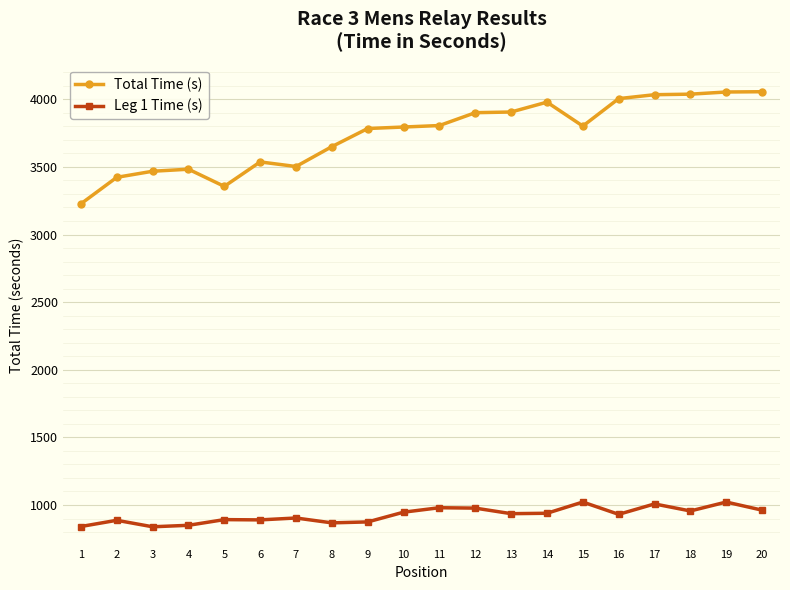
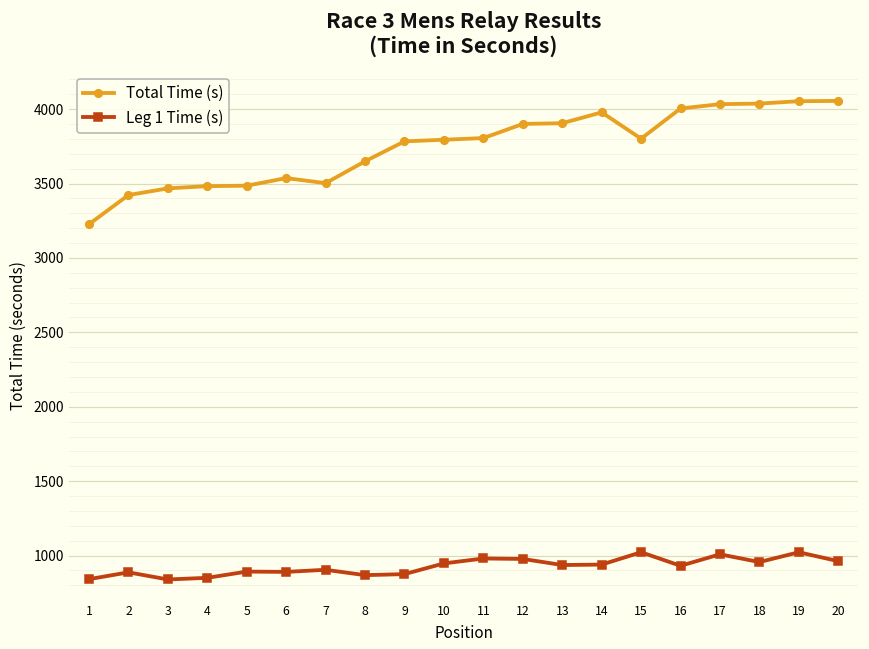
  {
    "Total Time (s)": {
      "1": 3230,
      "2": 3420,
      "3": 3470,
      "4": 3480,
-     "5": 3360,
+     "5": 3490,
      "6": 3540,
      "7": 3500,
      "8": 3650,
      "9": 3780,
      "10": 3800,
      "11": 3810,
      "12": 3900,
      "13": 3910,
      "14": 3980,
      "15": 3800,
      "16": 4010,
      "17": 4030,
      "18": 4040,
      "19": 4050,
      "20": 4060
    },
    "Leg 1 Time (s)": {
      "1": 840,
      "2": 890,
      "3": 840,
      "4": 850,
      "5": 890,
      "6": 890,
      "7": 900,
      "8": 870,
      "9": 880,
      "10": 950,
      "11": 980,
      "12": 980,
      "13": 940,
      "14": 940,
      "15": 1020,
      "16": 930,
      "17": 1010,
      "18": 960,
      "19": 1020,
      "20": 960
    }
  }
